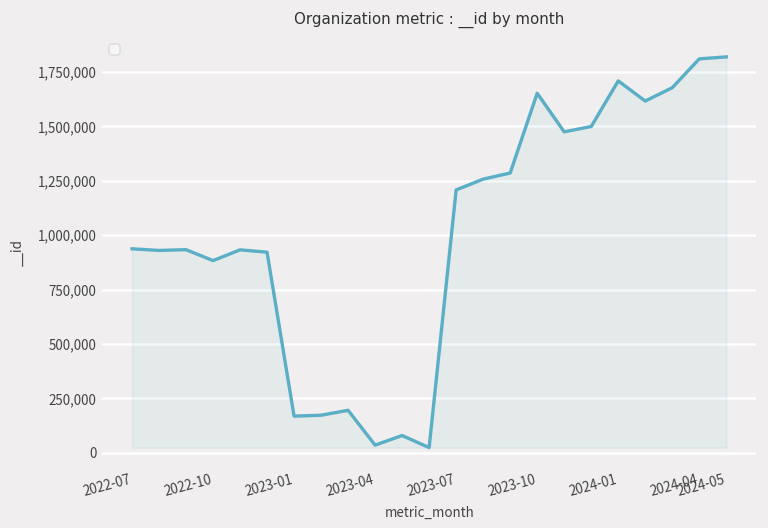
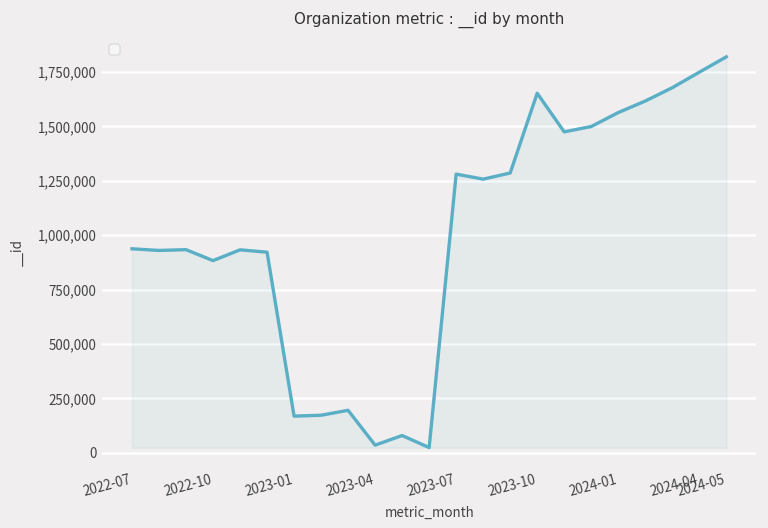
  {
    "2022-07": "940,000",
    "2022-10": "880,000",
    "2023-01": "170,000",
    "2023-04": "40,000",
-   "2023-07": "1,210,000",
+   "2023-07": "1,280,000",
    "2023-10": "1,650,000",
-   "2024-01": "1,710,000",
-   "2024-04": "1,810,000",
+   "2024-01": "1,560,000",
+   "2024-04": "1,750,000",
    "2024-05": "1,820,000"
  }
